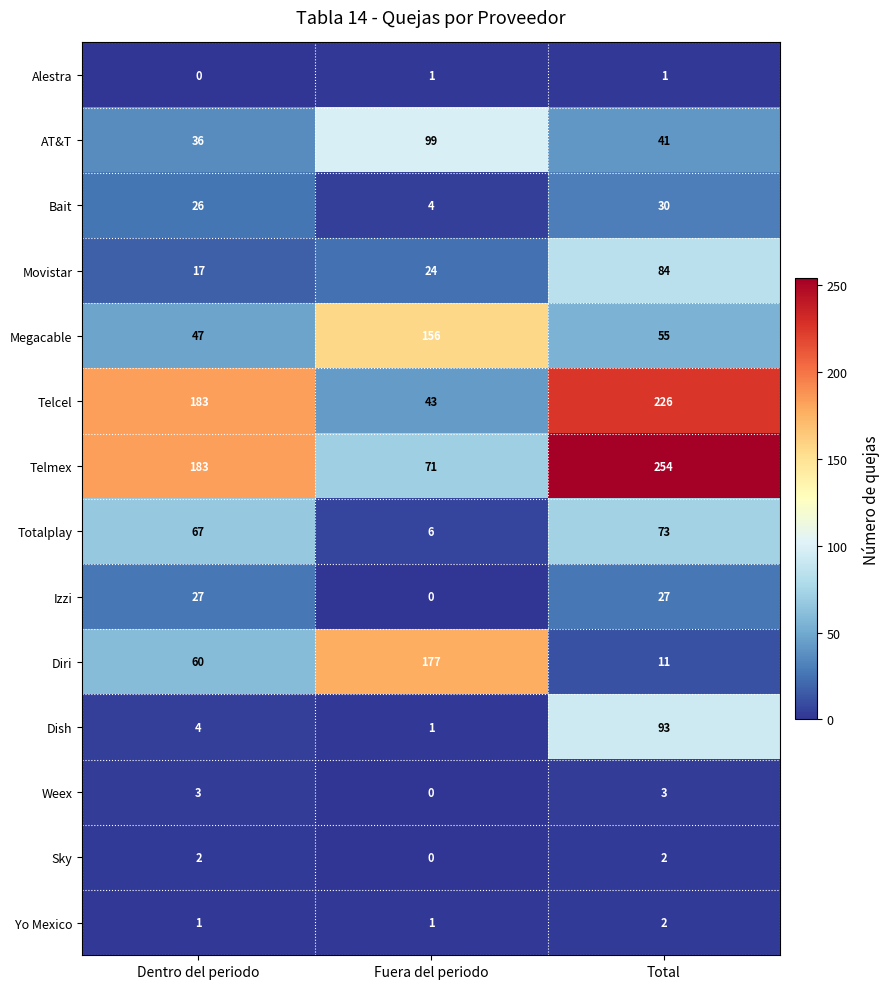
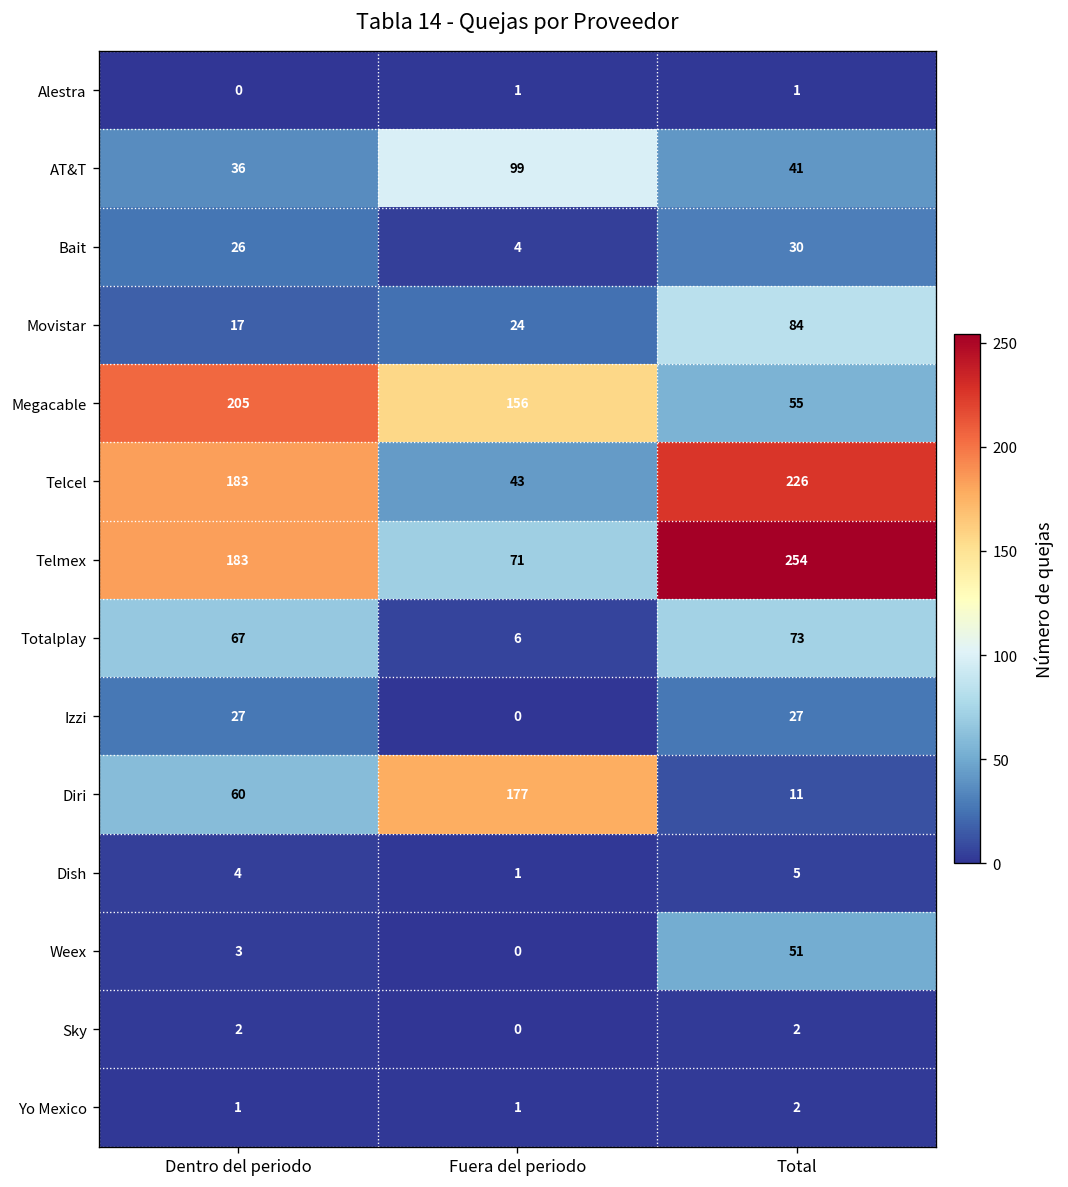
  {
    "Alestra": {
      "Dentro del periodo": 0,
      "Fuera del periodo": 1,
      "Total": 1
    },
    "AT&T": {
      "Dentro del periodo": 36,
      "Fuera del periodo": 99,
      "Total": 41
    },
    "Bait": {
      "Dentro del periodo": 26,
      "Fuera del periodo": 4,
      "Total": 30
    },
    "Movistar": {
      "Dentro del periodo": 17,
      "Fuera del periodo": 24,
      "Total": 84
    },
    "Megacable": {
-     "Dentro del periodo": 47,
+     "Dentro del periodo": 205,
      "Fuera del periodo": 156,
      "Total": 55
    },
    "Telcel": {
      "Dentro del periodo": 183,
      "Fuera del periodo": 43,
      "Total": 226
    },
    "Telmex": {
      "Dentro del periodo": 183,
      "Fuera del periodo": 71,
      "Total": 254
    },
    "Totalplay": {
      "Dentro del periodo": 67,
      "Fuera del periodo": 6,
      "Total": 73
    },
    "Izzi": {
      "Dentro del periodo": 27,
      "Fuera del periodo": 0,
      "Total": 27
    },
    "Diri": {
      "Dentro del periodo": 60,
      "Fuera del periodo": 177,
      "Total": 11
    },
    "Dish": {
      "Dentro del periodo": 4,
      "Fuera del periodo": 1,
-     "Total": 93
+     "Total": 5
    },
    "Weex": {
      "Dentro del periodo": 3,
      "Fuera del periodo": 0,
-     "Total": 3
+     "Total": 51
    },
    "Sky": {
      "Dentro del periodo": 2,
      "Fuera del periodo": 0,
      "Total": 2
    },
    "Yo Mexico": {
      "Dentro del periodo": 1,
      "Fuera del periodo": 1,
      "Total": 2
    }
  }
